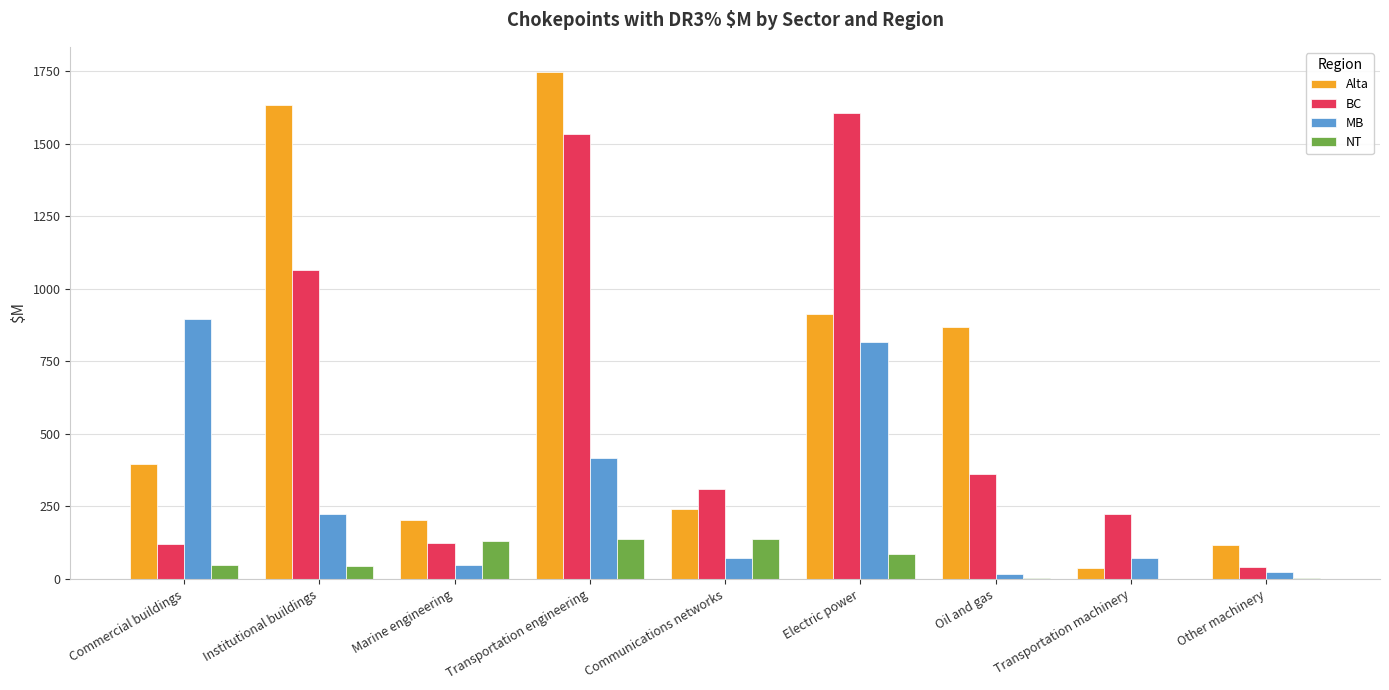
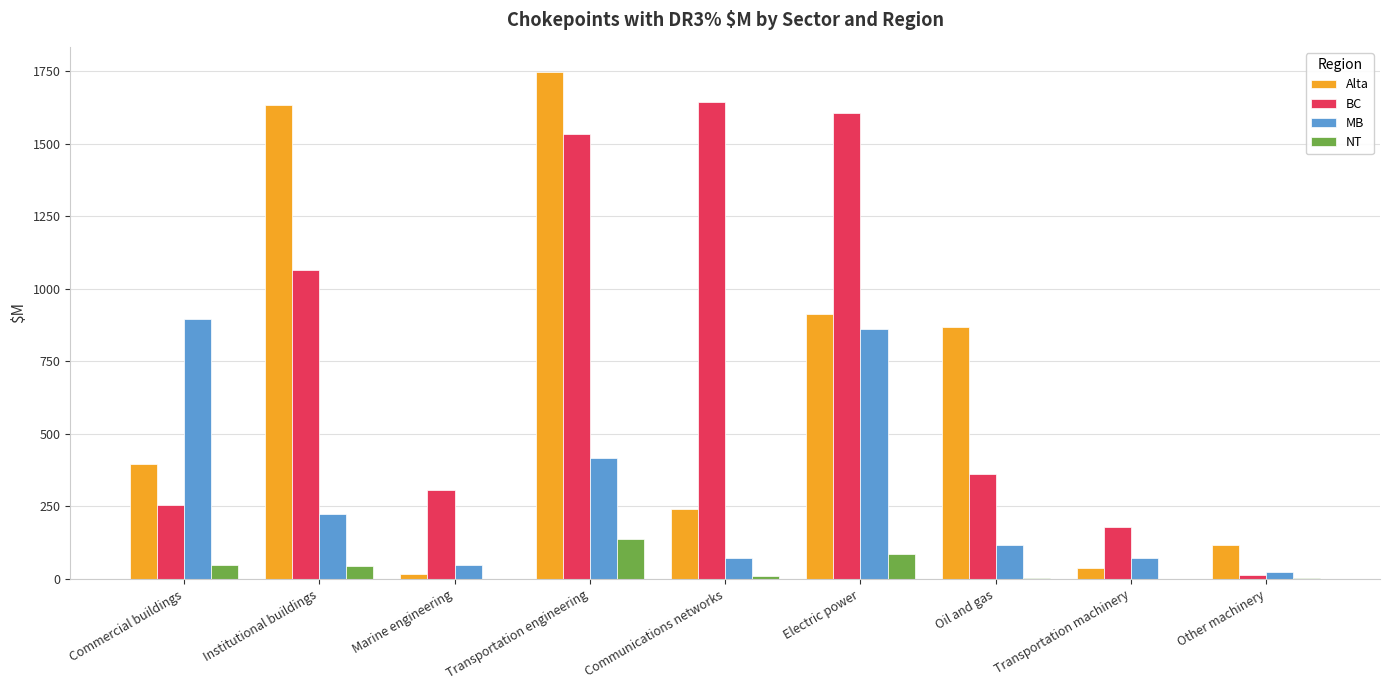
  {
    "Alta": {
      "Commercial buildings": 400,
      "Institutional buildings": 1640,
-     "Marine engineering": 200,
+     "Marine engineering": 20,
      "Transportation engineering": 1750,
      "Communications networks": 240,
      "Electric power": 910,
      "Oil and gas": 870,
      "Transportation machinery": 40,
      "Other machinery": 120
    },
    "BC": {
-     "Commercial buildings": 120,
+     "Commercial buildings": 260,
      "Institutional buildings": 1070,
-     "Marine engineering": 120,
+     "Marine engineering": 310,
      "Transportation engineering": 1530,
-     "Communications networks": 310,
+     "Communications networks": 1640,
      "Electric power": 1600,
      "Oil and gas": 360,
-     "Transportation machinery": 220,
-     "Other machinery": 40
+     "Transportation machinery": 180,
+     "Other machinery": 10
    },
    "MB": {
      "Commercial buildings": 900,
      "Institutional buildings": 220,
      "Marine engineering": 50,
      "Transportation engineering": 420,
      "Communications networks": 70,
-     "Electric power": 820,
-     "Oil and gas": 20,
+     "Electric power": 860,
+     "Oil and gas": 120,
      "Transportation machinery": 70,
      "Other machinery": 20
    },
    "NT": {
      "Commercial buildings": 50,
      "Institutional buildings": 40,
-     "Marine engineering": 130,
+     "Marine engineering": 0,
      "Transportation engineering": 140,
-     "Communications networks": 140,
+     "Communications networks": 10,
      "Electric power": 90,
      "Transportation machinery": 0
    }
  }
